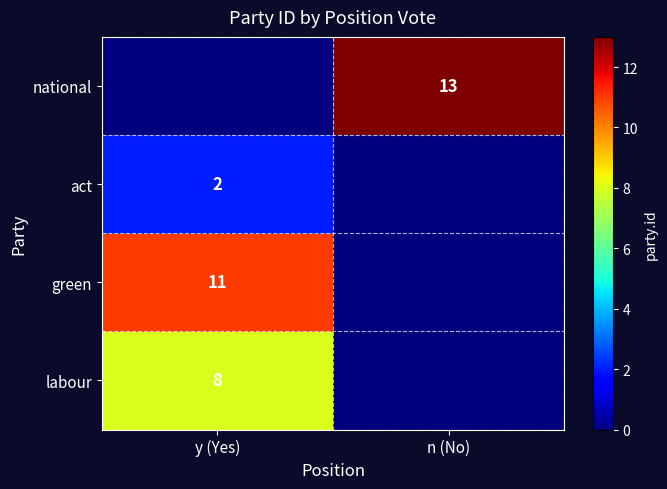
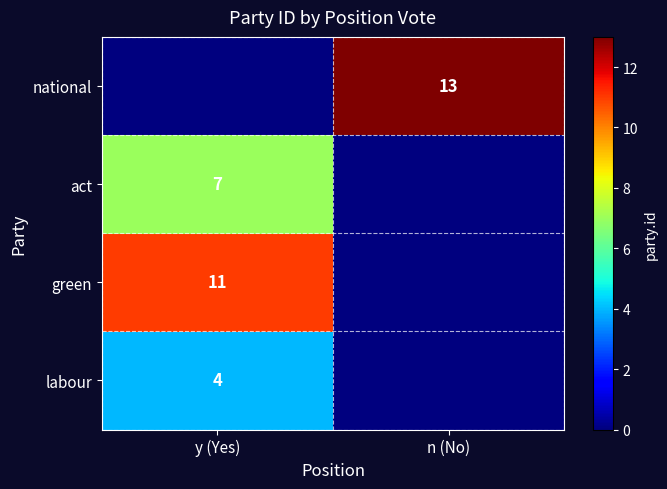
  {
    "national": {
      "n (No)": 13
    },
    "act": {
-     "y (Yes)": 2
+     "y (Yes)": 7
    },
    "green": {
      "y (Yes)": 11
    },
    "labour": {
-     "y (Yes)": 8
+     "y (Yes)": 4
    }
  }
